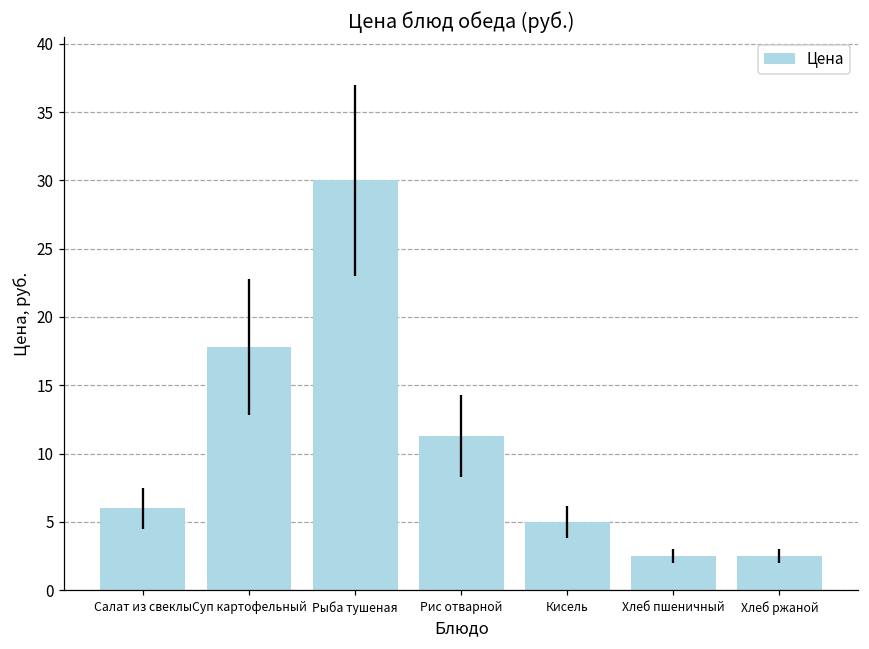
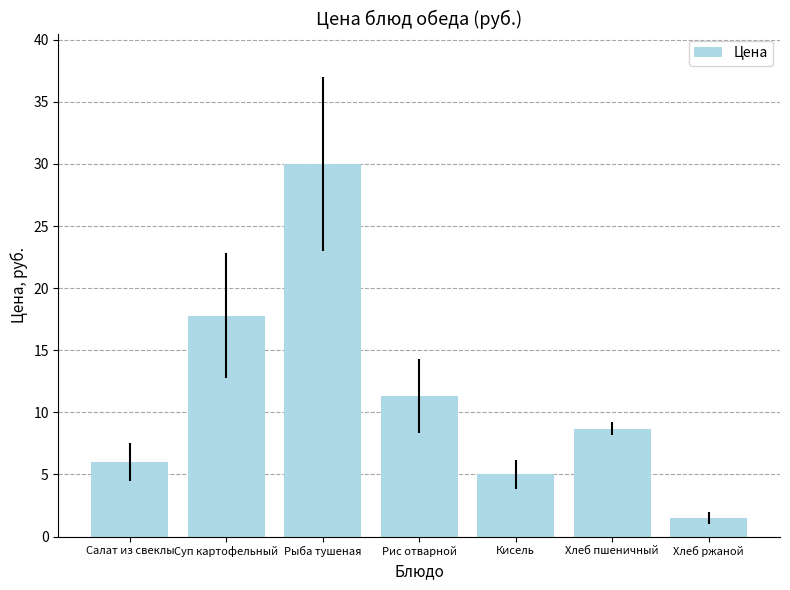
  {
    "Салат из свеклы": 6.0,
    "Суп картофельный": 17.8,
    "Рыба тушеная": 30.0,
    "Рис отварной": 11.3,
    "Кисель": 5.0,
-   "Хлеб пшеничный": 2.5,
-   "Хлеб ржаной": 2.5
+   "Хлеб пшеничный": 8.7,
+   "Хлеб ржаной": 1.5
  }
